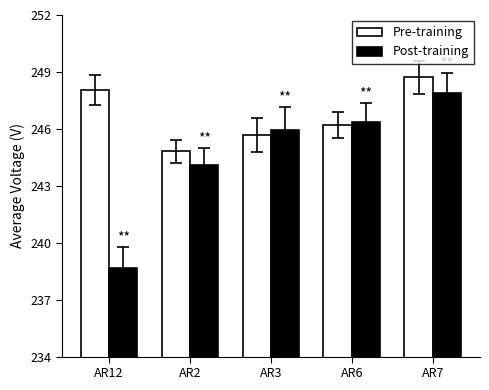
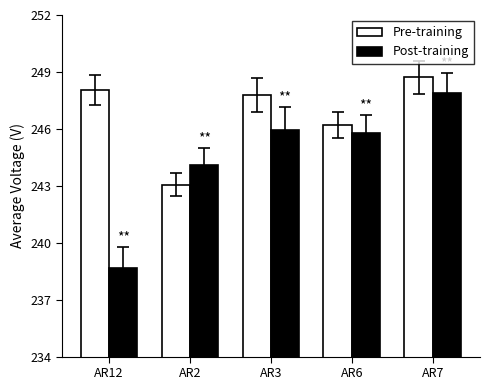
  {
    "Pre-training": {
      "AR12": 248.0,
-     "AR2": 244.8,
-     "AR3": 245.7,
+     "AR2": 243.1,
+     "AR3": 247.8,
      "AR6": 246.2,
      "AR7": 248.7
    },
    "Post-training": {
      "AR12": 238.7,
      "AR2": 244.1,
      "AR3": 245.9,
-     "AR6": 246.4,
+     "AR6": 245.8,
      "AR7": 247.9
    }
  }
